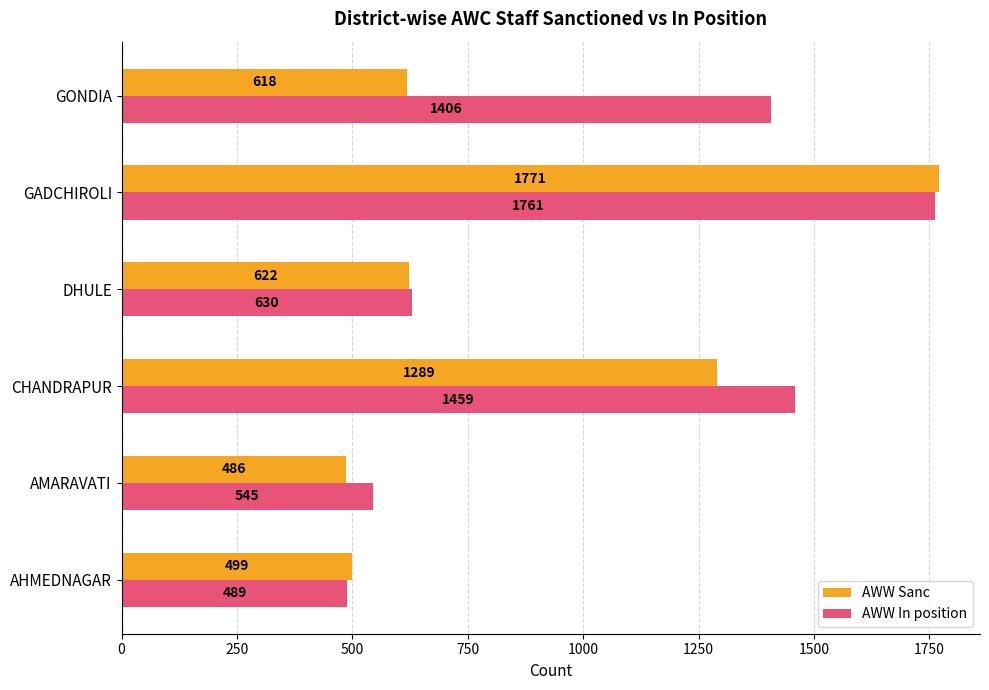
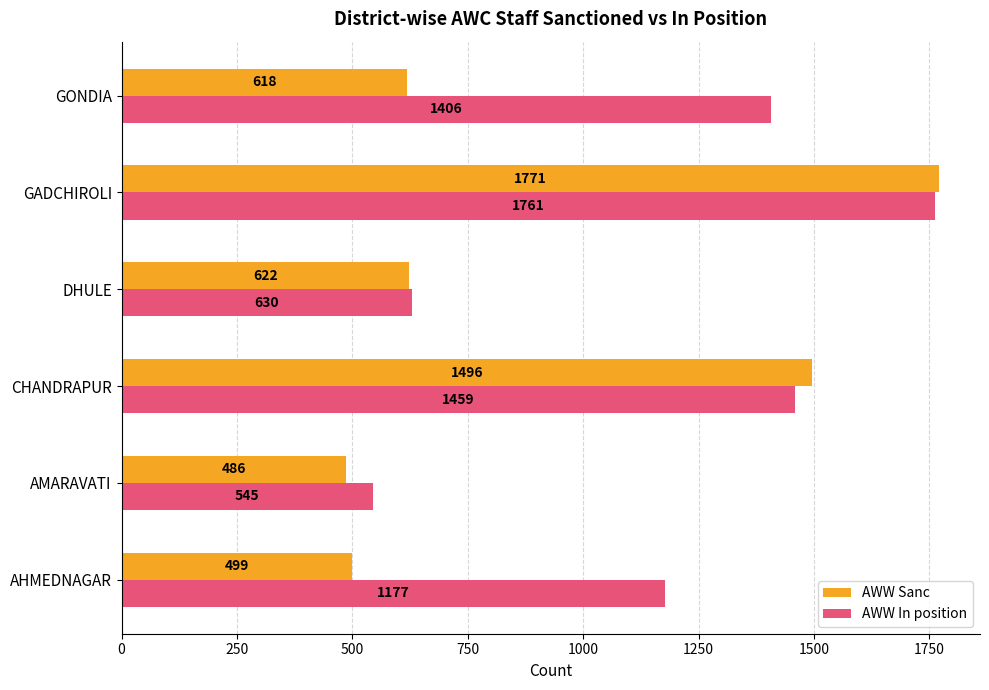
  {
    "AWW Sanc": {
      "GONDIA": 618,
      "GADCHIROLI": 1771,
      "DHULE": 622,
-     "CHANDRAPUR": 1289,
+     "CHANDRAPUR": 1496,
      "AMARAVATI": 486,
      "AHMEDNAGAR": 499
    },
    "AWW In position": {
      "GONDIA": 1406,
      "GADCHIROLI": 1761,
      "DHULE": 630,
      "CHANDRAPUR": 1459,
      "AMARAVATI": 545,
-     "AHMEDNAGAR": 489
+     "AHMEDNAGAR": 1177
    }
  }
